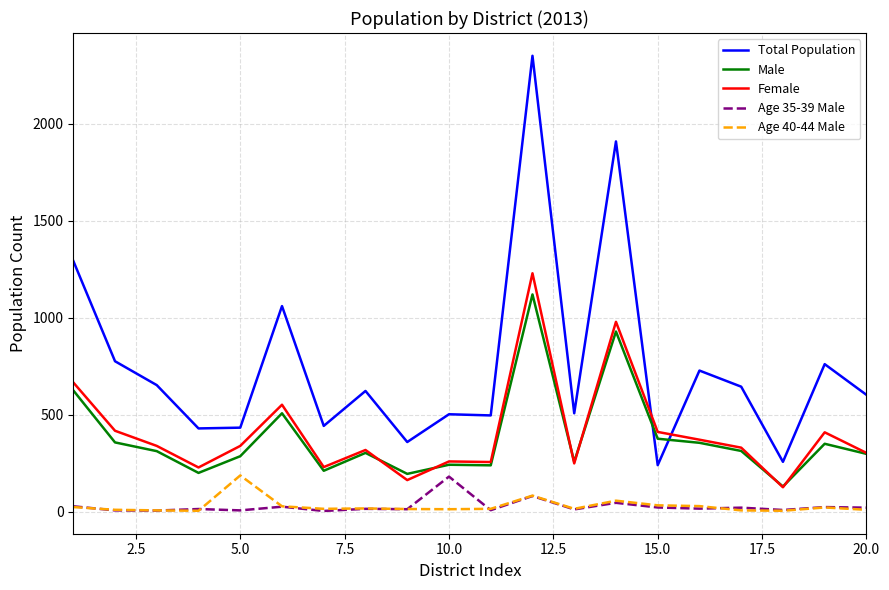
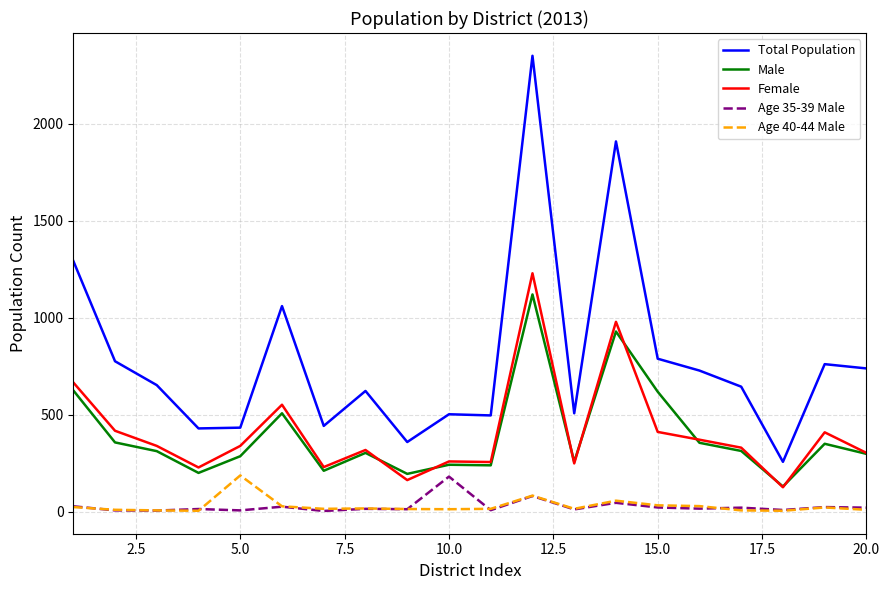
  {
    "Total Population": {
      "5.0": 430,
      "10.0": 500,
-     "15.0": 240,
-     "20.0": 600
+     "15.0": 790,
+     "20.0": 740
    },
    "Male": {
      "5.0": 290,
      "10.0": 240,
-     "15.0": 380
+     "15.0": 620
    },
    "Female": {
      "5.0": 340,
      "10.0": 260,
      "15.0": 410
    },
    "Age 35-39 Male": {
      "5.0": 10,
      "10.0": 180
    },
    "Age 40-44 Male": {
      "5.0": 190,
      "10.0": 10
    }
  }
